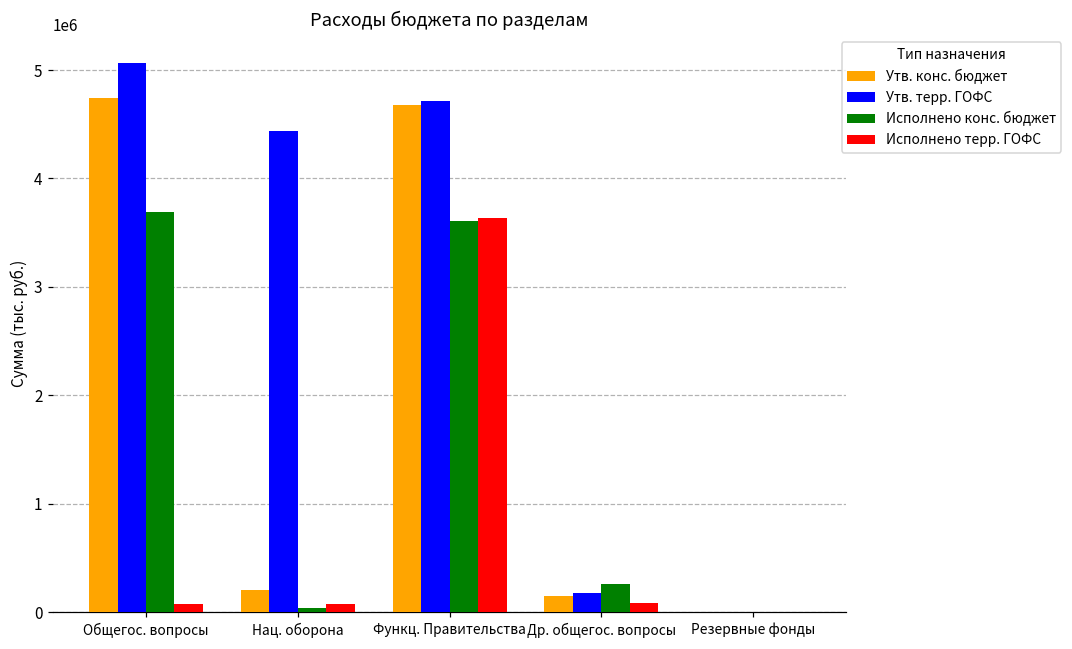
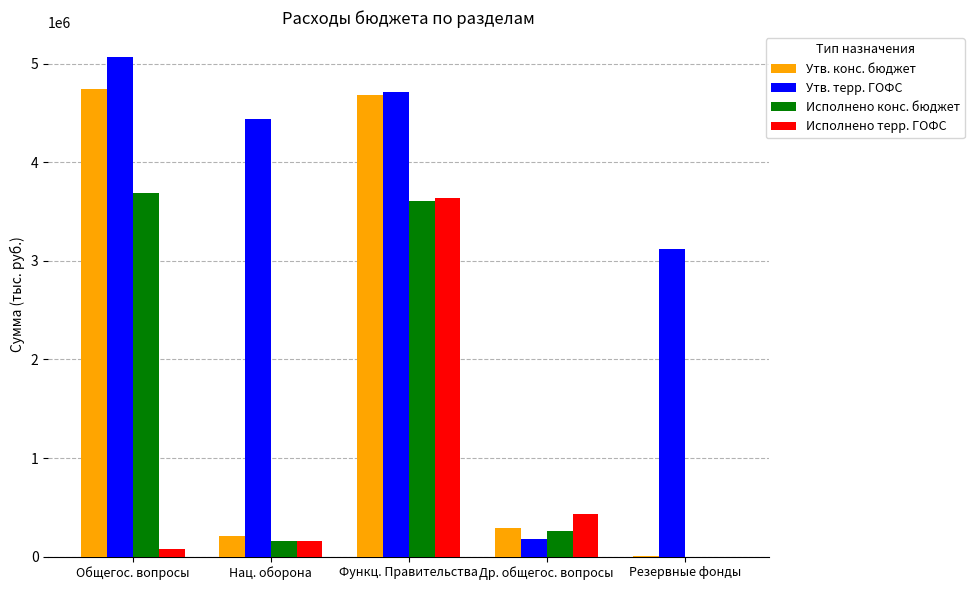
  {
    "Утв. конс. бюджет": {
      "Общегос. вопросы": 4700000,
      "Нац. оборона": 200000,
      "Функц. Правительства": 4700000,
-     "Др. общегос. вопросы": 100000
+     "Др. общегос. вопросы": 300000
    },
    "Утв. терр. ГОФС": {
      "Общегос. вопросы": 5100000,
      "Нац. оборона": 4400000,
      "Функц. Правительства": 4700000,
      "Др. общегос. вопросы": 200000,
-     "Резервные фонды": 0
+     "Резервные фонды": 3100000
    },
    "Исполнено конс. бюджет": {
      "Общегос. вопросы": 3700000,
-     "Нац. оборона": 0,
+     "Нац. оборона": 200000,
      "Функц. Правительства": 3600000,
      "Др. общегос. вопросы": 300000,
      "Резервные фонды": 0
    },
    "Исполнено терр. ГОФС": {
      "Общегос. вопросы": 100000,
-     "Нац. оборона": 100000,
+     "Нац. оборона": 200000,
      "Функц. Правительства": 3600000,
-     "Др. общегос. вопросы": 100000,
+     "Др. общегос. вопросы": 400000,
      "Резервные фонды": 0
    }
  }
